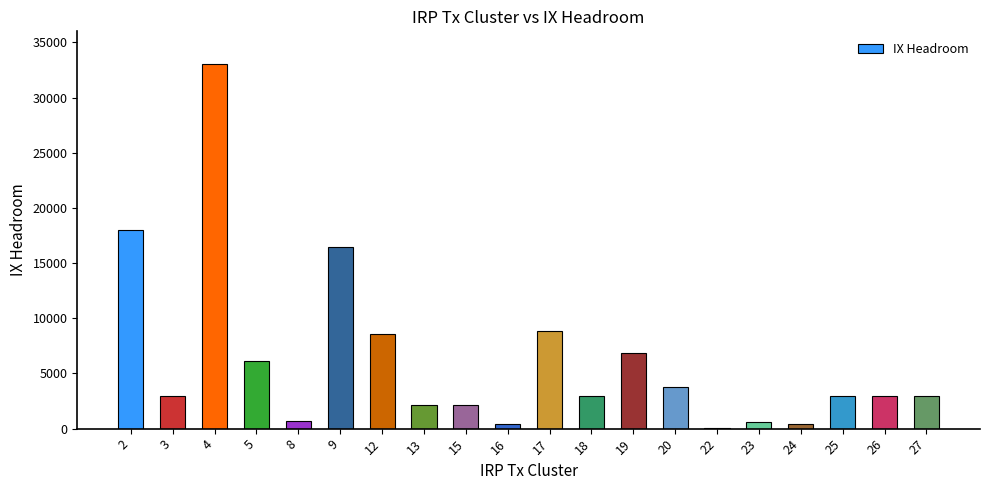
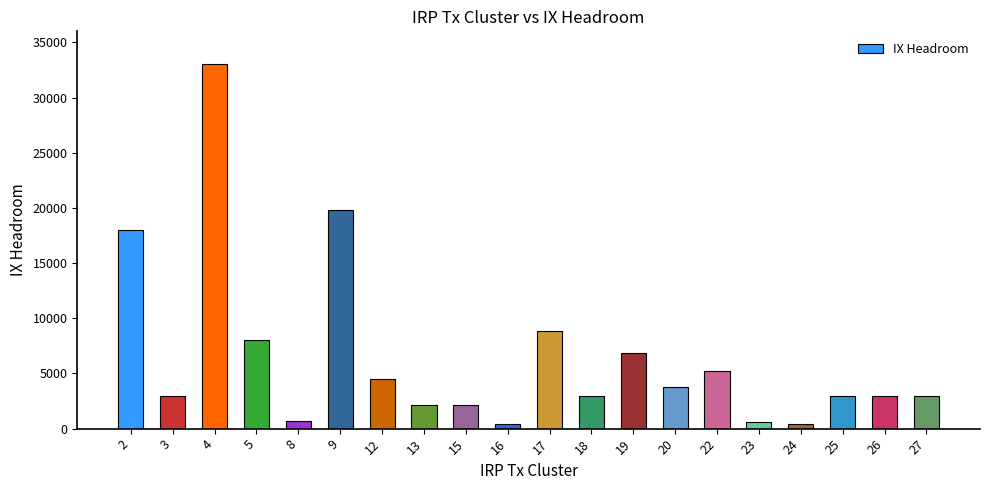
  {
    "2": 18000,
    "3": 3000,
    "4": 33000,
-   "5": 6100,
+   "5": 8000,
    "8": 700,
-   "9": 16500,
-   "12": 8500,
+   "9": 19800,
+   "12": 4500,
    "13": 2200,
    "15": 2100,
    "16": 400,
    "17": 8800,
    "18": 3000,
    "19": 6800,
    "20": 3800,
-   "22": 100,
+   "22": 5200,
    "23": 600,
    "24": 400,
    "25": 3000,
    "26": 3000,
    "27": 3000
  }
